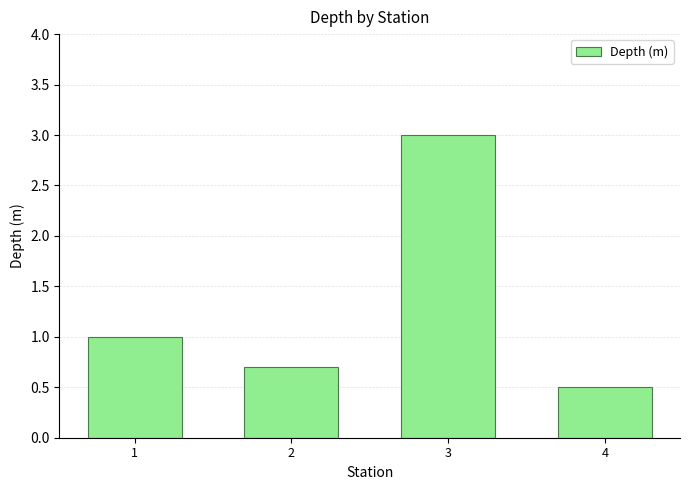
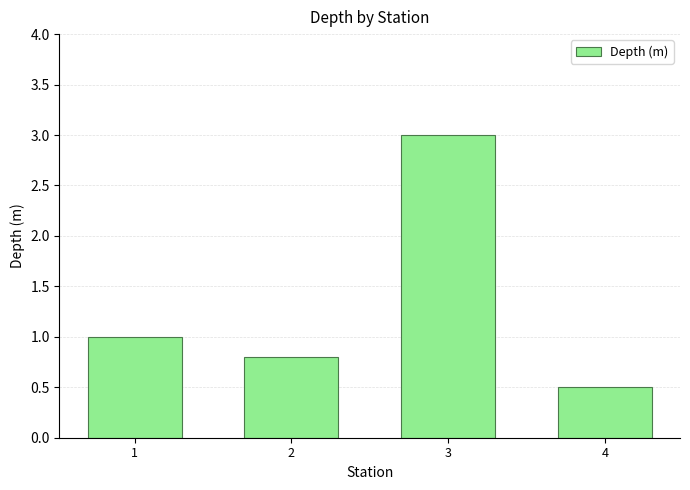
  {
    "1": 1.0,
-   "2": 0.7,
+   "2": 0.8,
    "3": 3.0,
    "4": 0.5
  }
